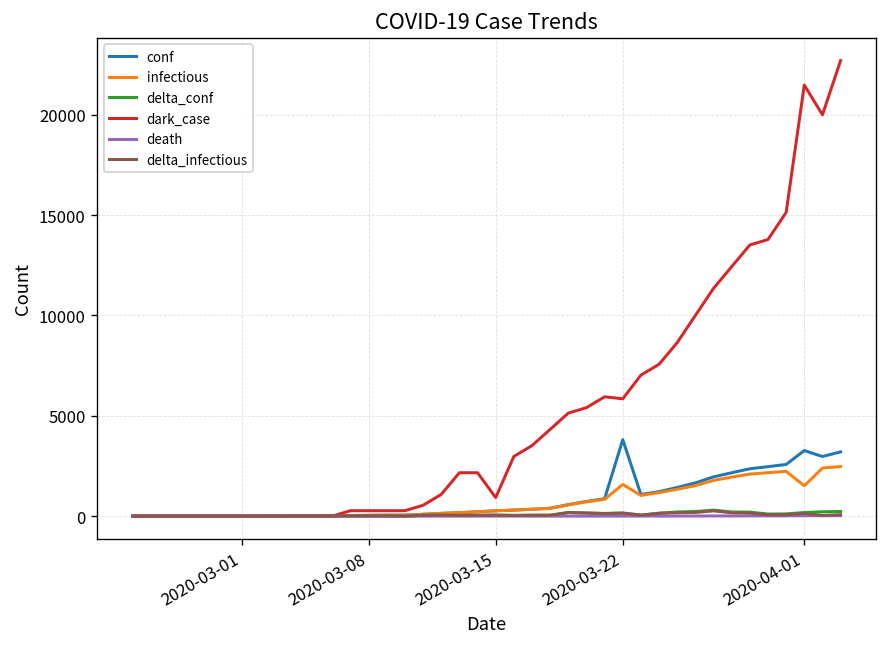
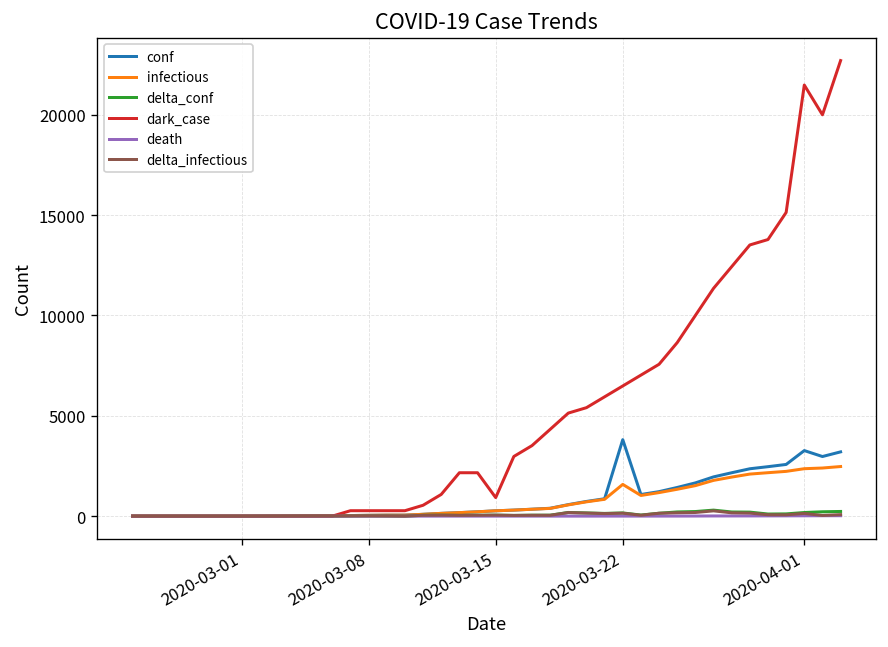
  {
    "conf": {
      "2020-03-22": 3800,
      "2020-04-01": 3300
    },
    "infectious": {
      "2020-03-22": 1600,
-     "2020-04-01": 1500
+     "2020-04-01": 2400
    },
    "dark_case": {
      "2020-03-08": 300,
      "2020-03-15": 900,
-     "2020-03-22": 5800,
+     "2020-03-22": 6500,
      "2020-04-01": 21500
    }
  }
